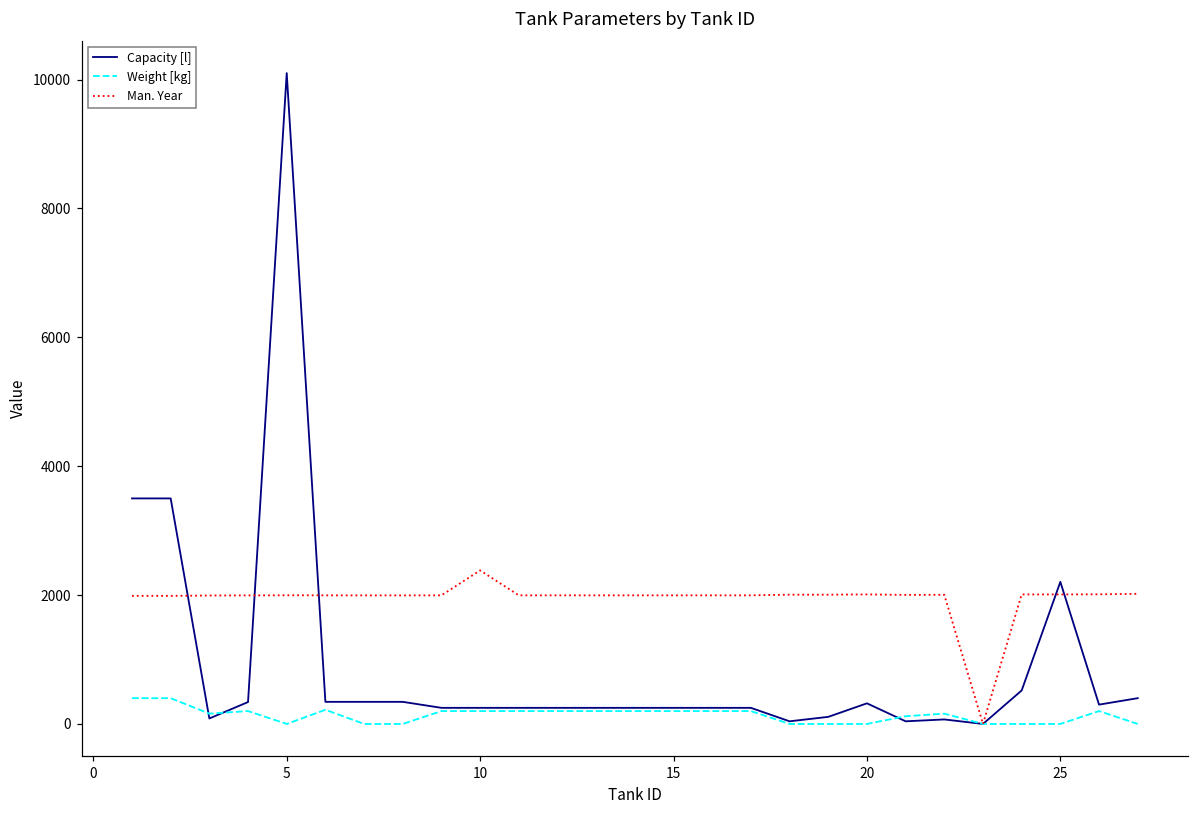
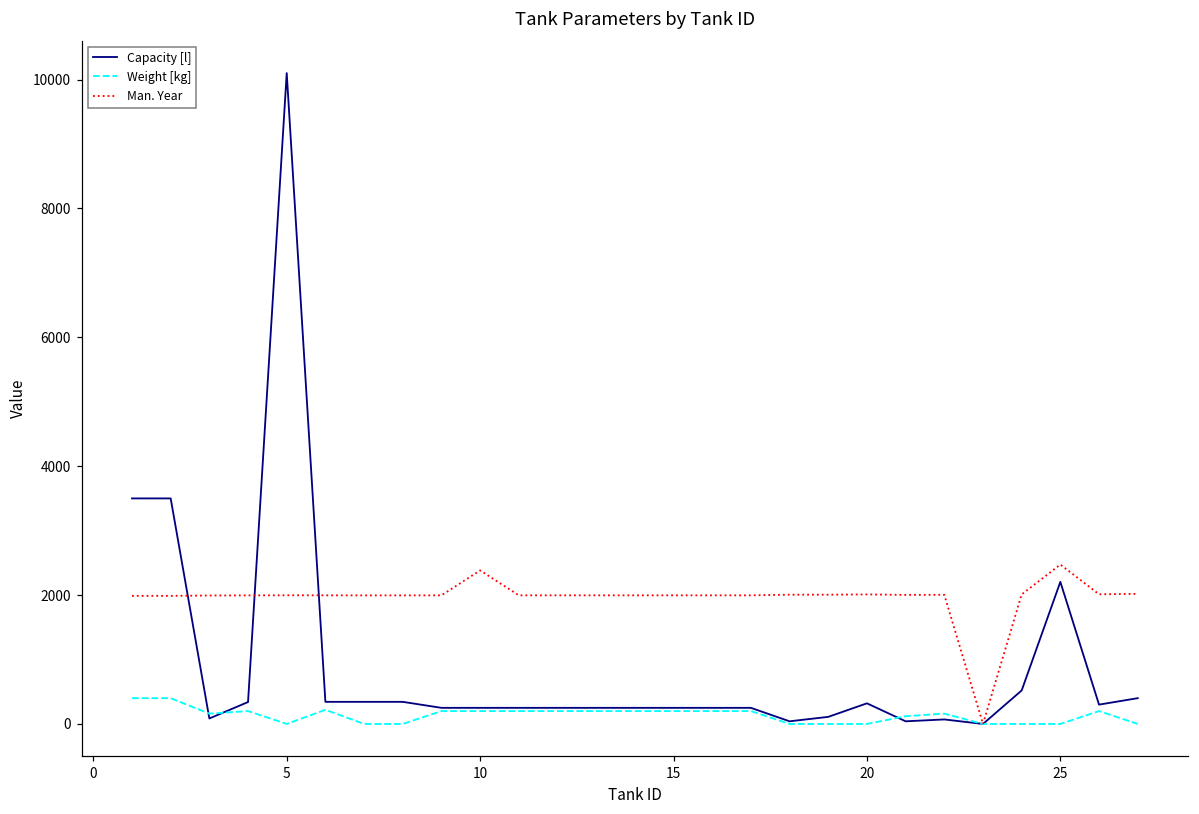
  {
    "Capacity [l]": {
      "5": 10100,
      "10": 300,
      "15": 300,
      "20": 300,
      "25": 2200
    },
    "Weight [kg]": {
      "5": 0,
      "10": 200,
      "15": 200,
      "20": 0,
      "25": 0
    },
    "Man. Year": {
      "5": 2000,
      "10": 2400,
      "15": 2000,
      "20": 2000,
-     "25": 2000
+     "25": 2500
    }
  }
